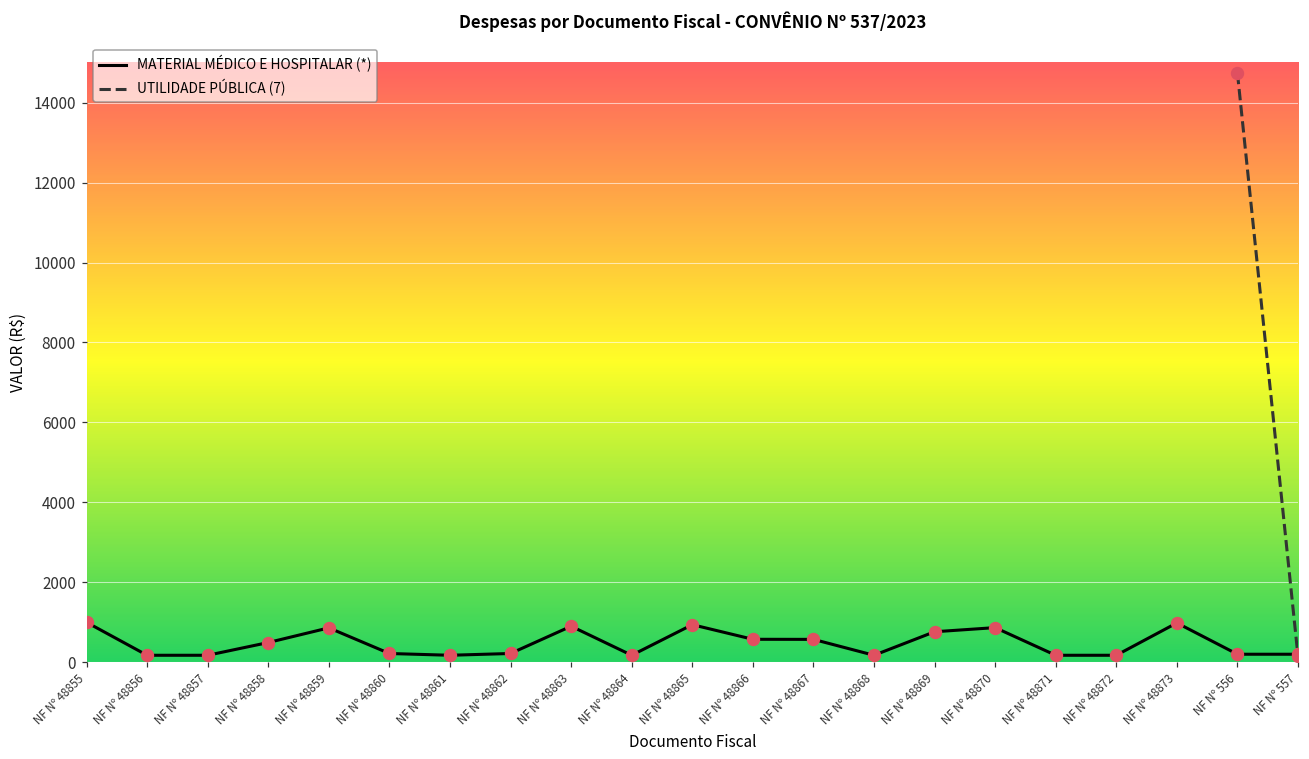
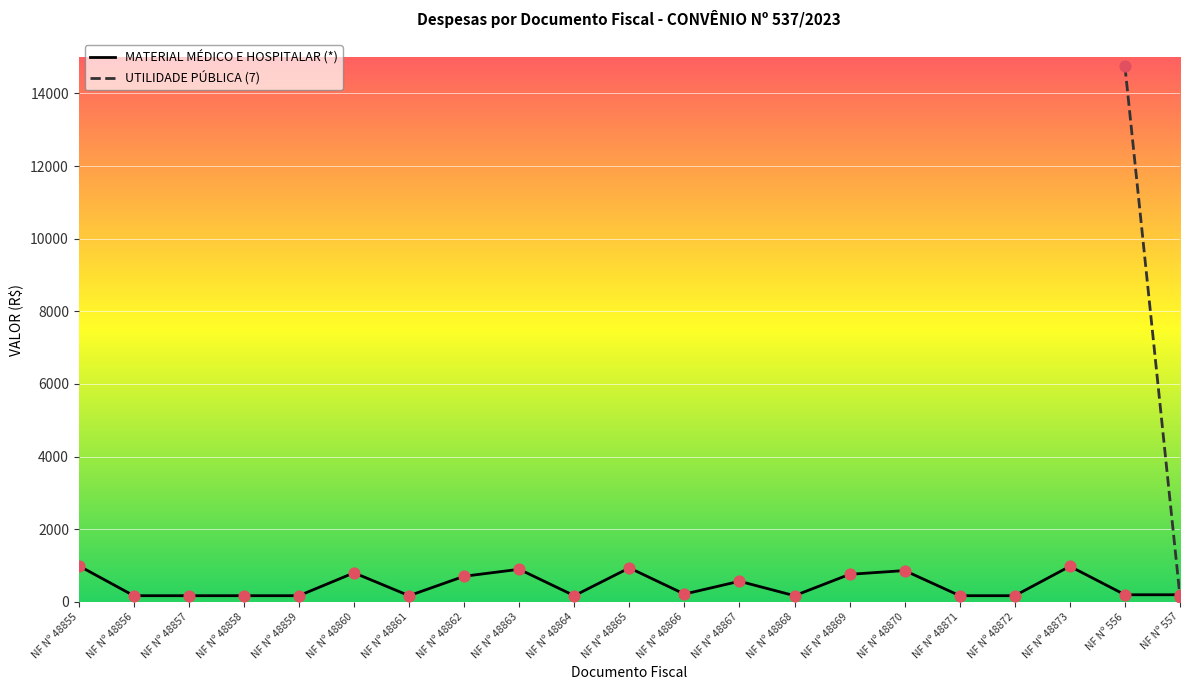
  {
    "MATERIAL MÉDICO E HOSPITALAR (*)": {
      "NF Nº 48855": 1000,
      "NF Nº 48856": 200,
      "NF Nº 48857": 200,
-     "NF Nº 48858": 500,
-     "NF Nº 48859": 900,
-     "NF Nº 48860": 200,
+     "NF Nº 48858": 200,
+     "NF Nº 48859": 200,
+     "NF Nº 48860": 800,
      "NF Nº 48861": 200,
-     "NF Nº 48862": 200,
+     "NF Nº 48862": 700,
      "NF Nº 48863": 900,
      "NF Nº 48864": 200,
      "NF Nº 48865": 900,
-     "NF Nº 48866": 600,
+     "NF Nº 48866": 200,
      "NF Nº 48867": 600,
      "NF Nº 48868": 200,
      "NF Nº 48869": 800,
      "NF Nº 48870": 900,
      "NF Nº 48871": 200,
      "NF Nº 48872": 200,
      "NF Nº 48873": 1000,
      "NF Nº 556": 200
    },
    "UTILIDADE PÚBLICA (7)": {
      "NF Nº 556": 14700
    }
  }
